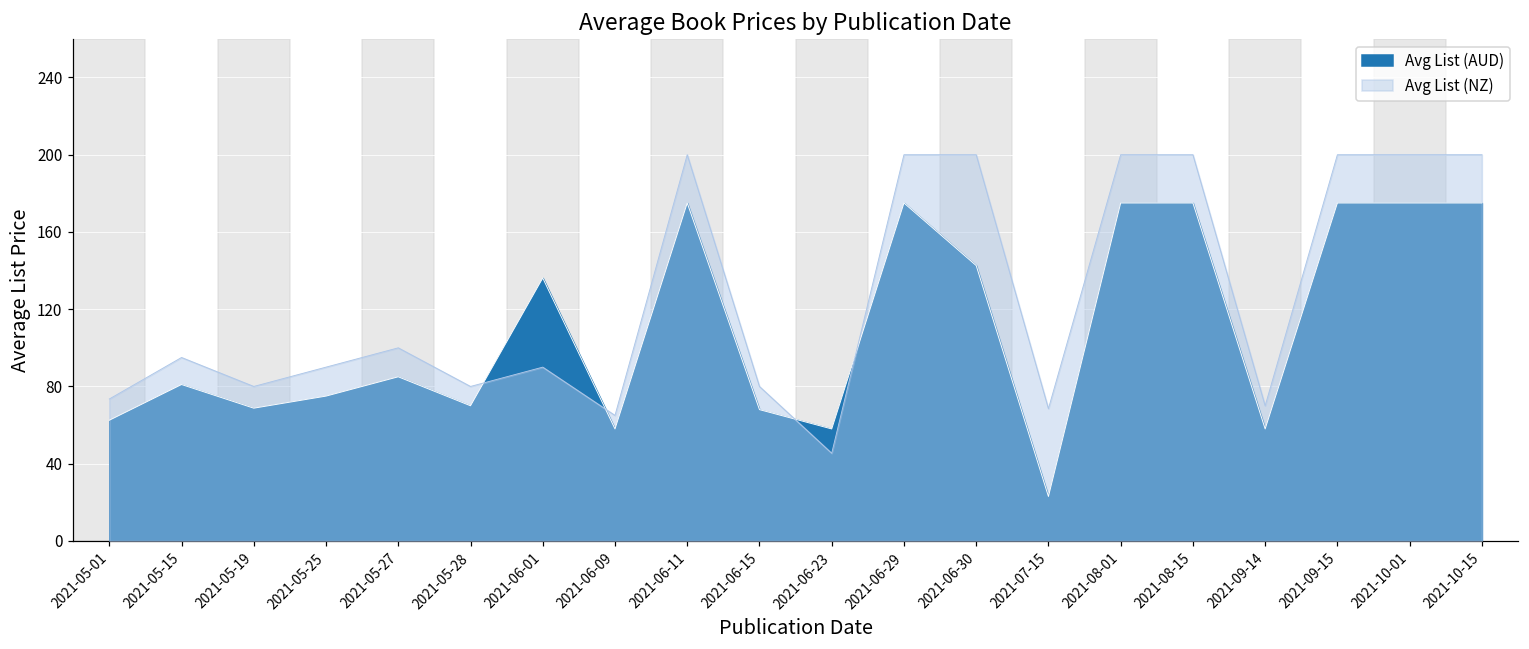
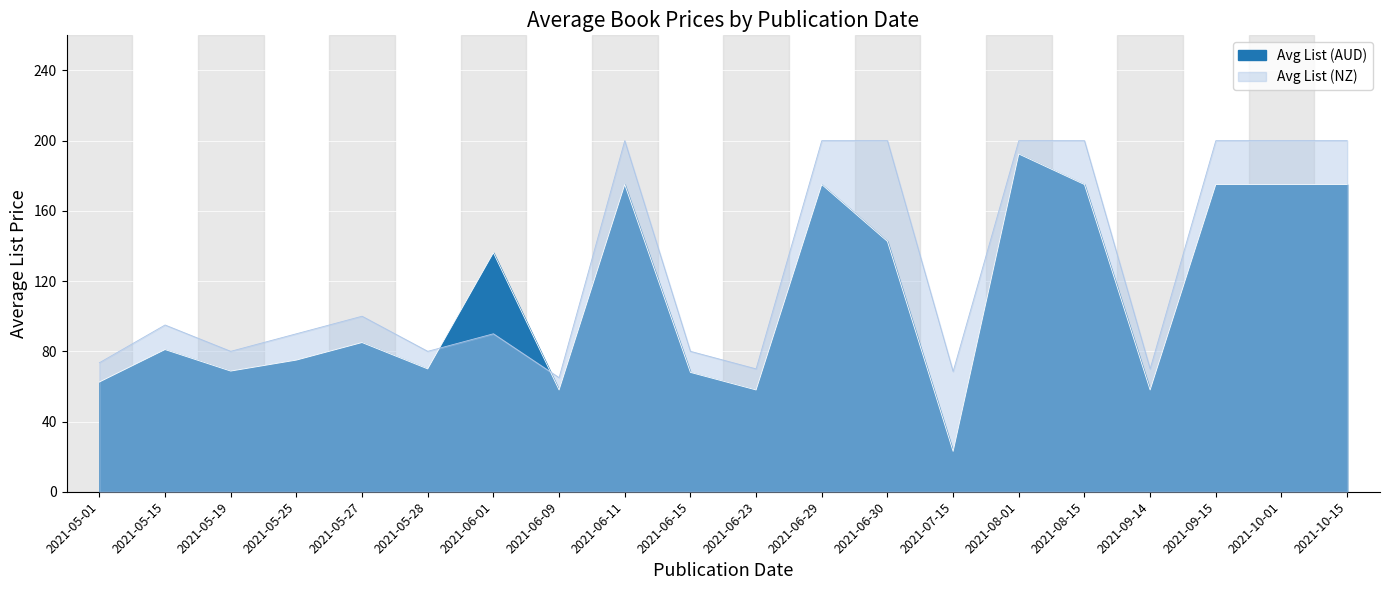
  {
    "Avg List (AUD)": {
      "2021-05-01": 62,
      "2021-05-15": 81,
      "2021-05-19": 69,
      "2021-05-25": 75,
      "2021-05-27": 85,
      "2021-05-28": 70,
      "2021-06-01": 136,
      "2021-06-09": 58,
      "2021-06-11": 175,
      "2021-06-15": 68,
      "2021-06-23": 58,
      "2021-06-29": 175,
      "2021-06-30": 143,
      "2021-07-15": 23,
-     "2021-08-01": 175,
+     "2021-08-01": 192,
      "2021-08-15": 175,
      "2021-09-14": 58,
      "2021-09-15": 175,
      "2021-10-01": 175,
      "2021-10-15": 175
    },
    "Avg List (NZ)": {
      "2021-05-01": 73,
      "2021-05-15": 95,
      "2021-05-19": 80,
      "2021-05-25": 90,
      "2021-05-27": 100,
      "2021-05-28": 80,
      "2021-06-01": 90,
      "2021-06-09": 65,
      "2021-06-11": 200,
      "2021-06-15": 80,
-     "2021-06-23": 45,
+     "2021-06-23": 70,
      "2021-06-29": 200,
      "2021-06-30": 200,
      "2021-07-15": 68,
      "2021-08-01": 200,
      "2021-08-15": 200,
      "2021-09-14": 70,
      "2021-09-15": 200,
      "2021-10-01": 200,
      "2021-10-15": 200
    }
  }
